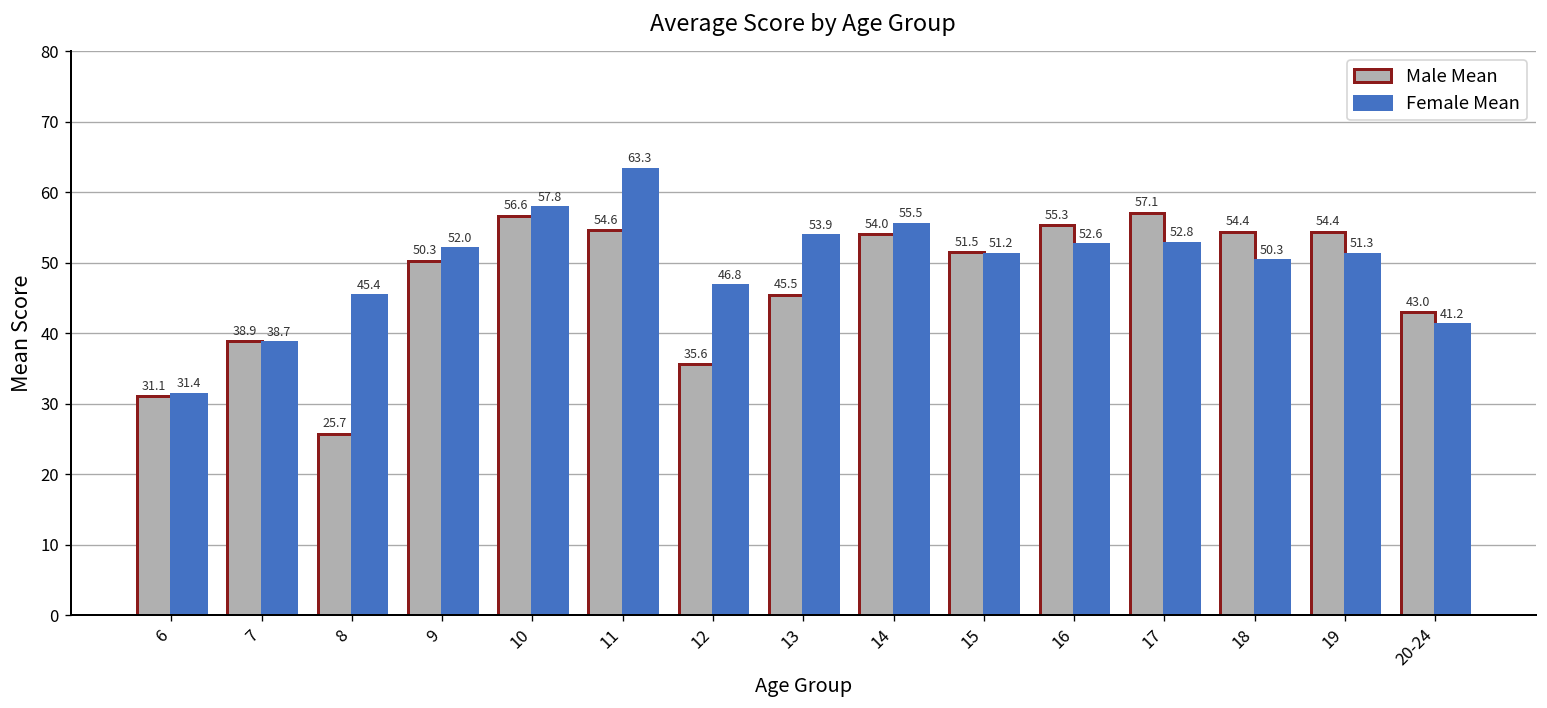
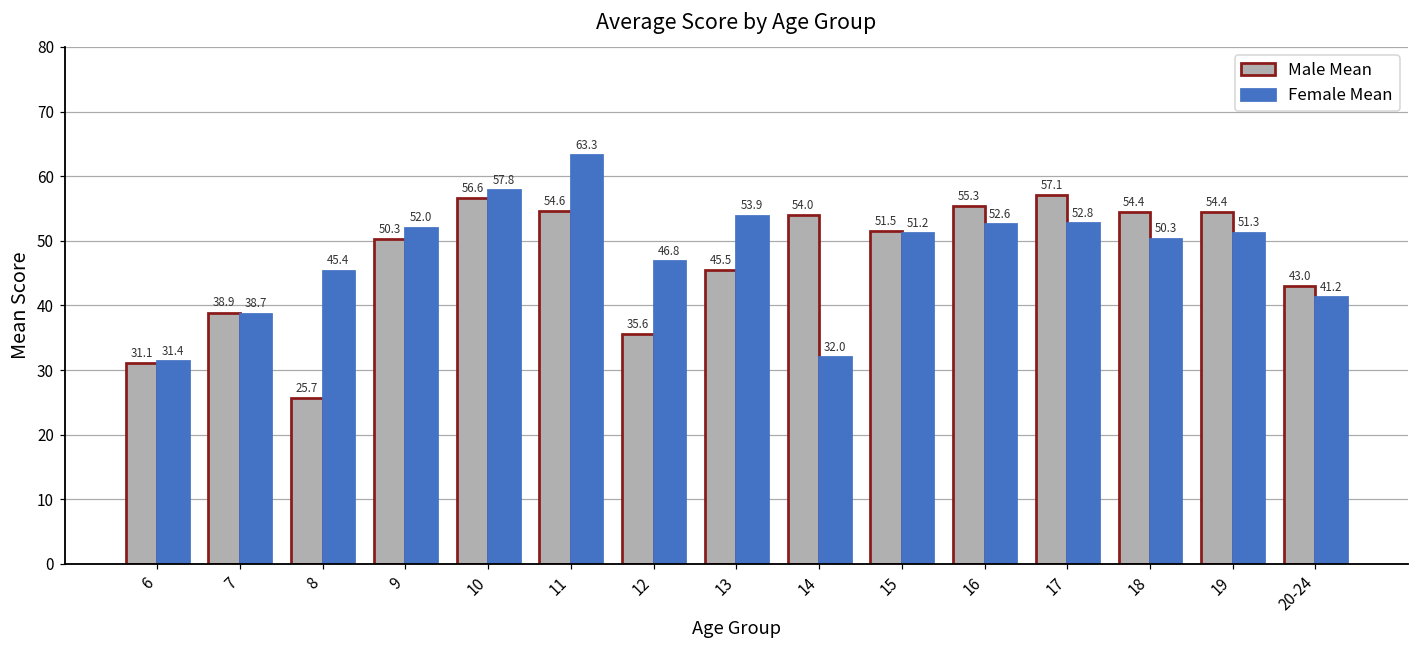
  {
    "Male Mean": {
      "6": 31.1,
      "7": 38.9,
      "8": 25.7,
      "9": 50.3,
      "10": 56.6,
      "11": 54.6,
      "12": 35.6,
      "13": 45.5,
      "14": 54.0,
      "15": 51.5,
      "16": 55.3,
      "17": 57.1,
      "18": 54.4,
      "19": 54.4,
      "20-24": 43.0
    },
    "Female Mean": {
      "6": 31.4,
      "7": 38.7,
      "8": 45.4,
      "9": 52.0,
      "10": 57.8,
      "11": 63.3,
      "12": 46.8,
      "13": 53.9,
-     "14": 55.5,
+     "14": 32.0,
      "15": 51.2,
      "16": 52.6,
      "17": 52.8,
      "18": 50.3,
      "19": 51.3,
      "20-24": 41.2
    }
  }
